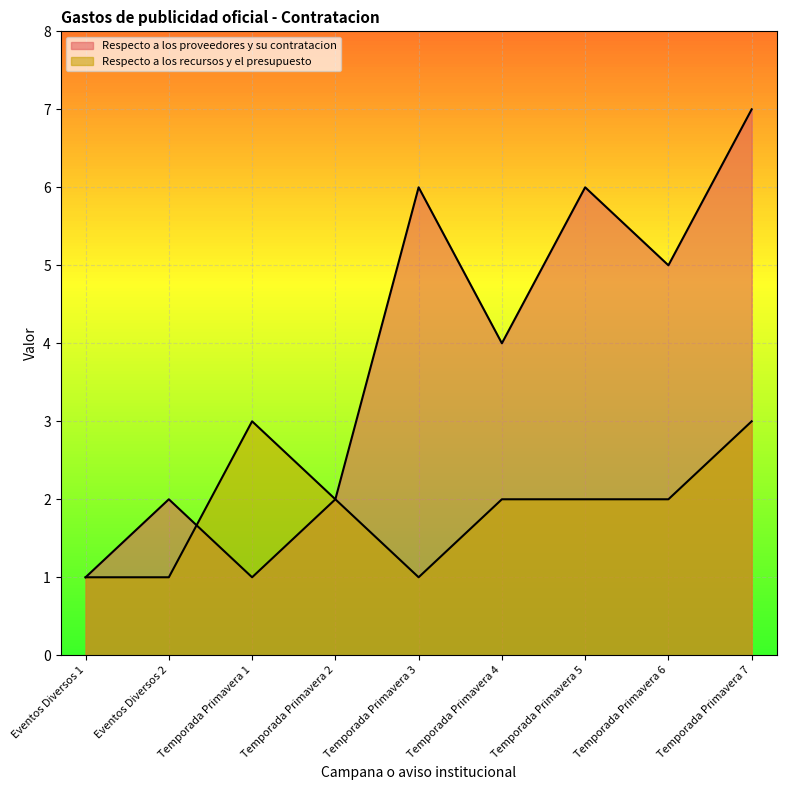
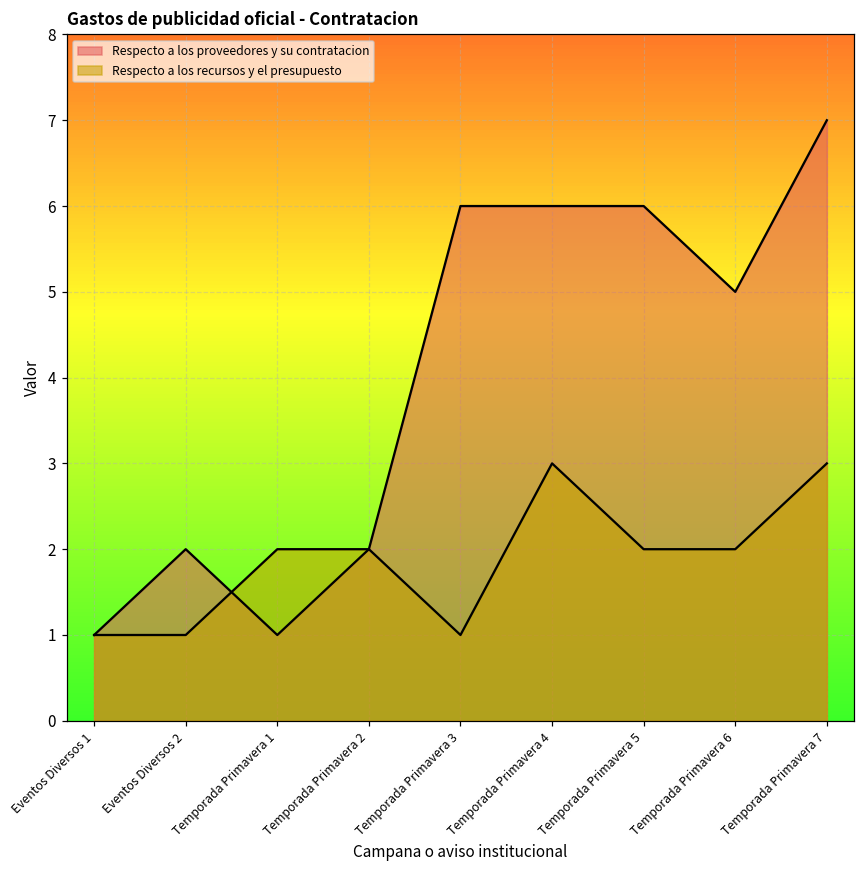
  {
    "Respecto a los proveedores y su contratacion": {
      "Eventos Diversos 2": 2,
      "Temporada Primavera 1": 1,
      "Temporada Primavera 3": 6,
-     "Temporada Primavera 4": 4,
+     "Temporada Primavera 4": 6,
      "Temporada Primavera 5": 6,
      "Temporada Primavera 6": 5,
      "Temporada Primavera 7": 7
    },
    "Respecto a los recursos y el presupuesto": {
      "Eventos Diversos 2": 1,
-     "Temporada Primavera 1": 3,
+     "Temporada Primavera 1": 2,
      "Temporada Primavera 3": 1,
-     "Temporada Primavera 4": 2,
+     "Temporada Primavera 4": 3,
      "Temporada Primavera 5": 2,
      "Temporada Primavera 6": 2,
      "Temporada Primavera 7": 3
    }
  }
